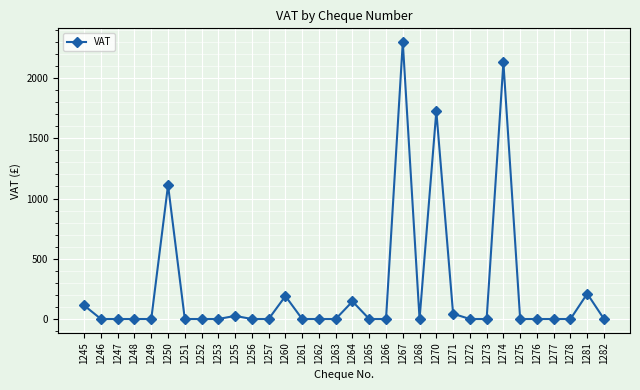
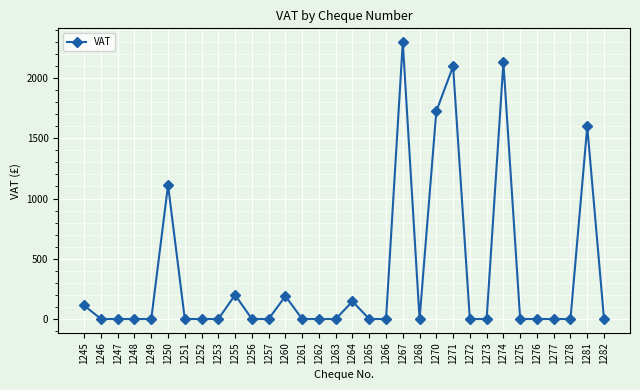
  {
    "1245": 110,
    "1246": 0,
    "1247": 0,
    "1248": 0,
    "1249": 0,
    "1250": 1110,
    "1251": 0,
    "1252": 0,
    "1253": 0,
-   "1255": 30,
+   "1255": 200,
    "1256": 0,
    "1257": 0,
    "1260": 190,
    "1261": 0,
    "1262": 0,
    "1263": 0,
    "1264": 150,
    "1265": 0,
    "1266": 0,
    "1267": 2300,
    "1268": 0,
    "1270": 1730,
-   "1271": 40,
+   "1271": 2100,
    "1272": 0,
    "1273": 0,
    "1274": 2130,
    "1275": 0,
    "1276": 0,
    "1277": 0,
    "1278": 0,
-   "1281": 210,
+   "1281": 1600,
    "1282": 0
  }
